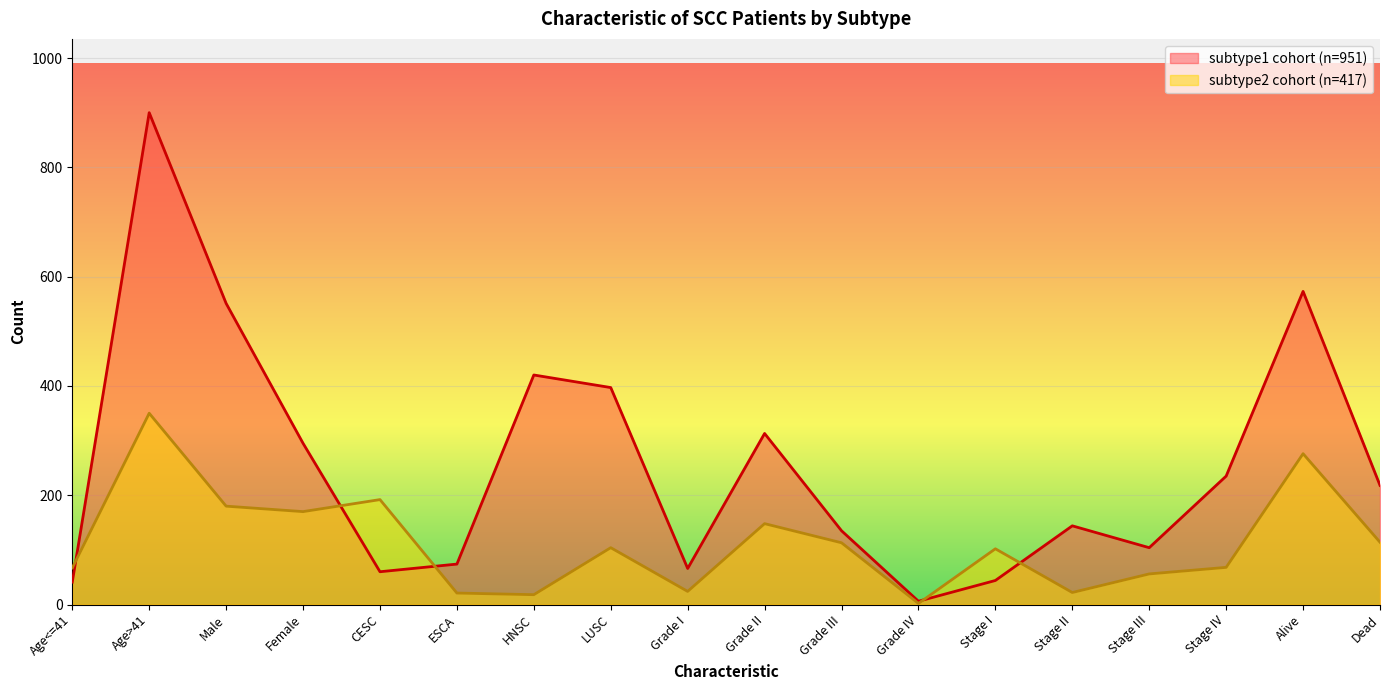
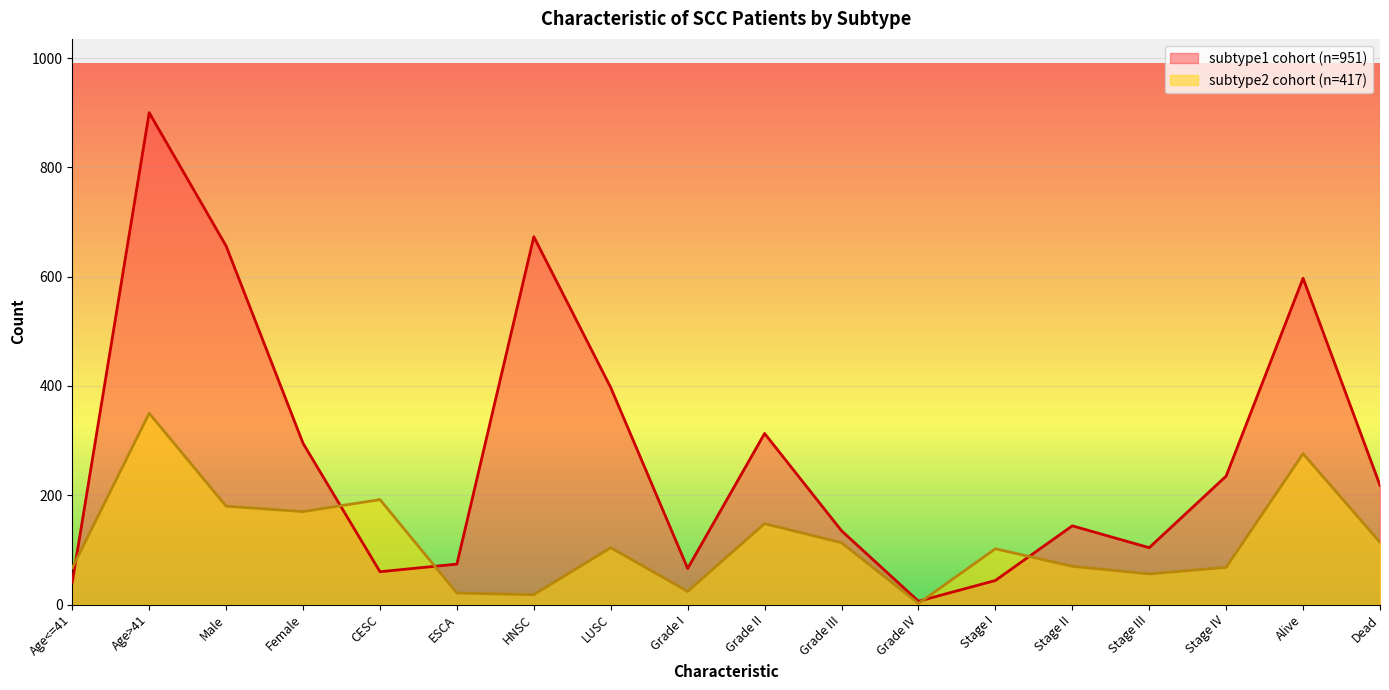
  {
    "subtype1 cohort (n=951)": {
      "Age<=41": 40,
      "Age>41": 900,
-     "Male": 550,
+     "Male": 660,
      "Female": 300,
      "CESC": 60,
      "ESCA": 70,
-     "HNSC": 420,
+     "HNSC": 670,
      "LUSC": 400,
      "Grade I": 70,
      "Grade II": 310,
      "Grade III": 140,
      "Stage I": 40,
      "Stage II": 140,
      "Stage III": 100,
      "Stage IV": 240,
-     "Alive": 570,
+     "Alive": 600,
      "Dead": 220
    },
    "subtype2 cohort (n=417)": {
      "Age<=41": 70,
      "Age>41": 350,
      "Male": 180,
      "Female": 170,
      "CESC": 190,
      "ESCA": 20,
      "HNSC": 20,
      "LUSC": 100,
      "Grade I": 20,
      "Grade II": 150,
      "Grade III": 110,
      "Stage I": 100,
-     "Stage II": 20,
+     "Stage II": 70,
      "Stage III": 60,
      "Stage IV": 70,
      "Alive": 280,
      "Dead": 110
    }
  }
